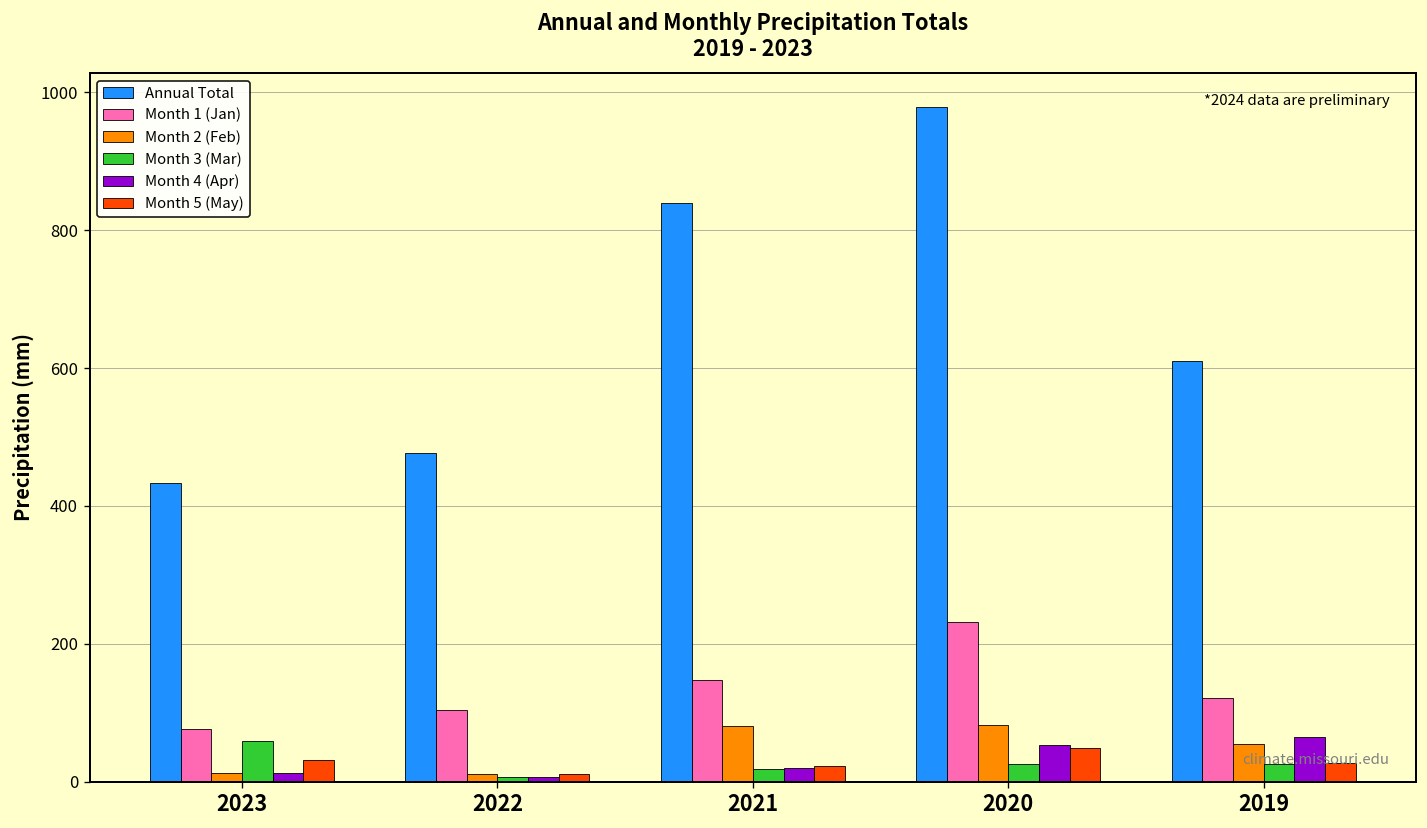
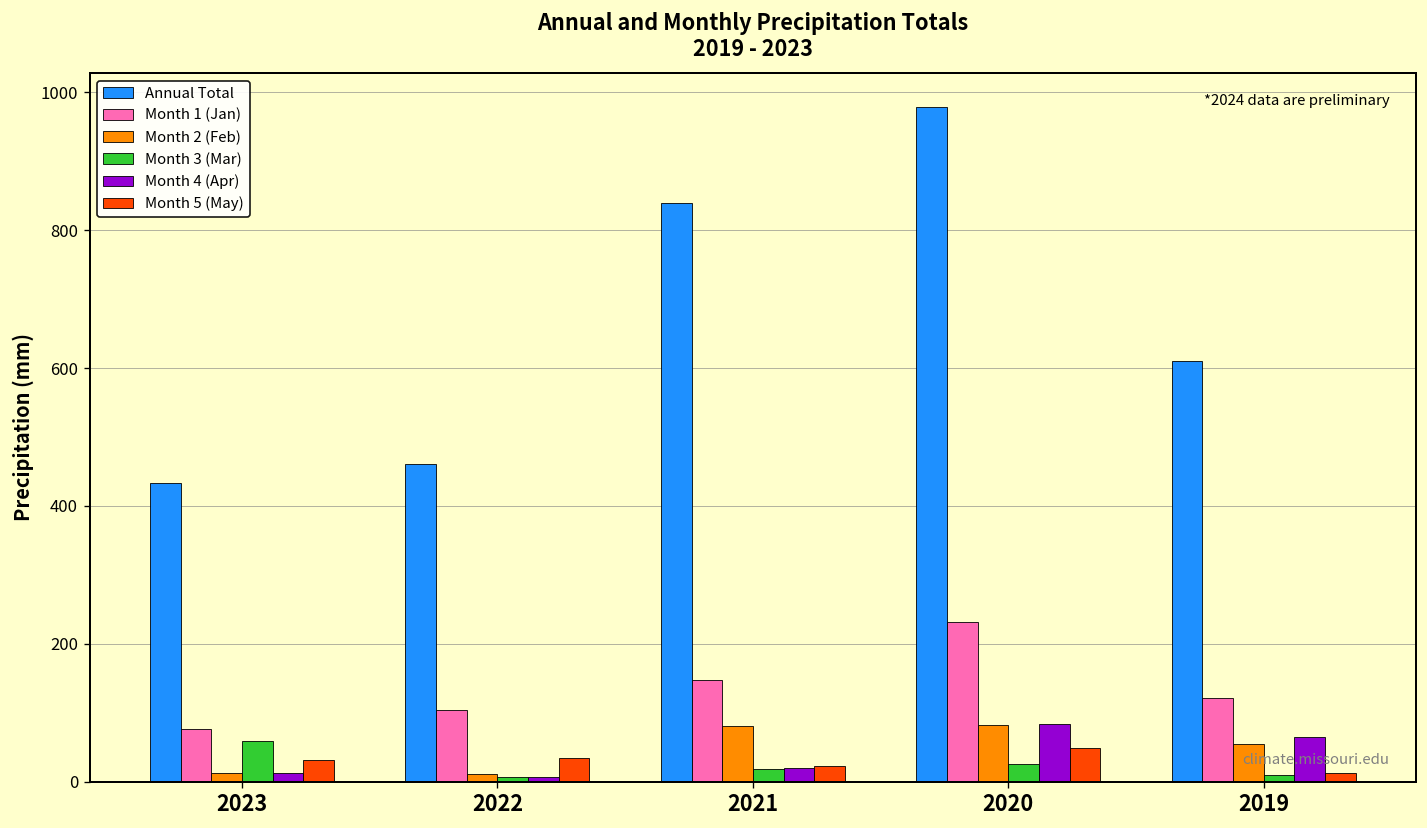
  {
    "Annual Total": {
      "2023": 430,
-     "2022": 480,
+     "2022": 460,
      "2021": 840,
      "2020": 980,
      "2019": 610
    },
    "Month 1 (Jan)": {
      "2023": 80,
      "2022": 100,
      "2021": 150,
      "2020": 230,
      "2019": 120
    },
    "Month 2 (Feb)": {
      "2023": 10,
      "2022": 10,
      "2021": 80,
      "2020": 80,
      "2019": 60
    },
    "Month 3 (Mar)": {
      "2023": 60,
      "2022": 10,
      "2021": 20,
      "2020": 20,
-     "2019": 20
+     "2019": 10
    },
    "Month 4 (Apr)": {
      "2023": 10,
      "2022": 10,
      "2021": 20,
-     "2020": 50,
+     "2020": 80,
      "2019": 60
    },
    "Month 5 (May)": {
      "2023": 30,
-     "2022": 10,
+     "2022": 30,
      "2021": 20,
      "2020": 50,
-     "2019": 30
+     "2019": 10
    }
  }
